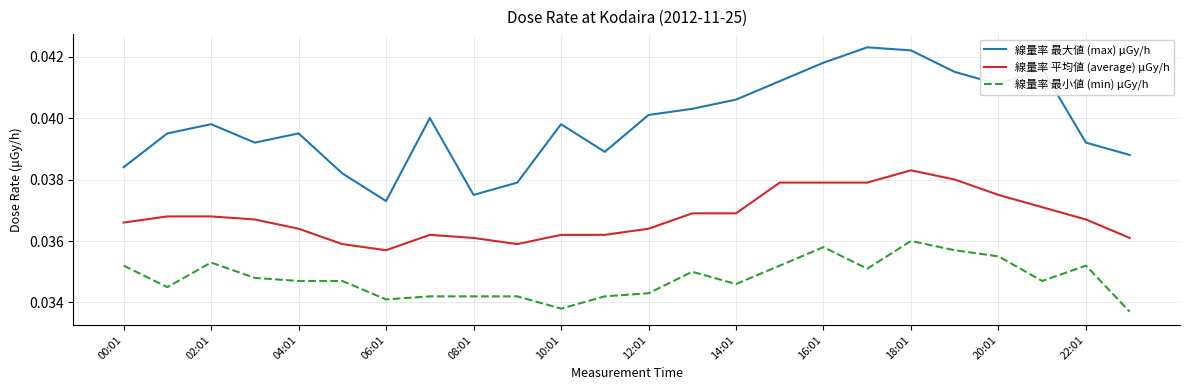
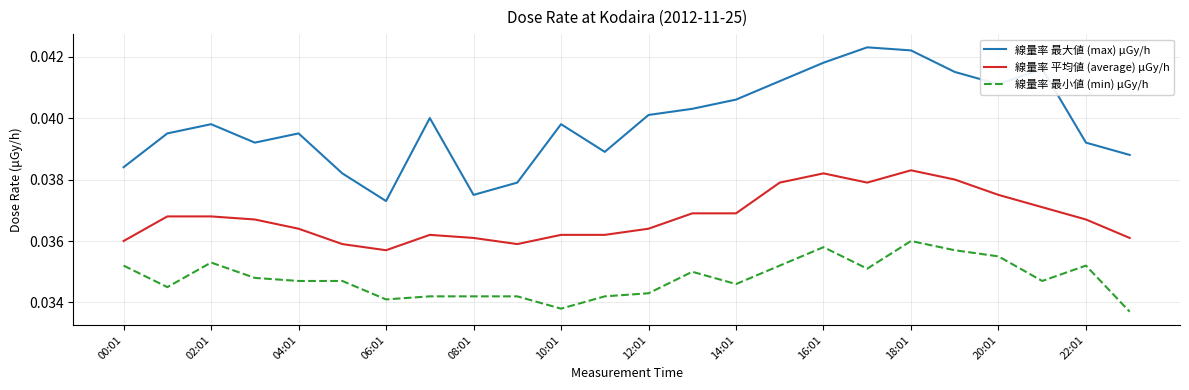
  {
    "線量率 最大値 (max) μGy/h": {
      "00:01": 0.0384,
      "02:01": 0.0398,
      "04:01": 0.0395,
      "06:01": 0.0373,
      "08:01": 0.0375,
      "10:01": 0.0398,
      "12:01": 0.0401,
      "14:01": 0.0406,
      "16:01": 0.0418,
      "18:01": 0.0422,
      "22:01": 0.0392
    },
    "線量率 平均値 (average) μGy/h": {
-     "00:01": 0.0366,
+     "00:01": 0.0360,
      "02:01": 0.0368,
      "04:01": 0.0364,
      "06:01": 0.0357,
      "08:01": 0.0361,
      "10:01": 0.0362,
      "12:01": 0.0364,
      "14:01": 0.0369,
-     "16:01": 0.0379,
+     "16:01": 0.0382,
      "18:01": 0.0383,
      "20:01": 0.0375,
      "22:01": 0.0367
    },
    "線量率 最小値 (min) μGy/h": {
      "00:01": 0.0352,
      "02:01": 0.0353,
      "04:01": 0.0347,
      "06:01": 0.0341,
      "08:01": 0.0342,
      "10:01": 0.0338,
      "12:01": 0.0343,
      "14:01": 0.0346,
      "16:01": 0.0358,
      "18:01": 0.0360,
      "20:01": 0.0355,
      "22:01": 0.0352
    }
  }
